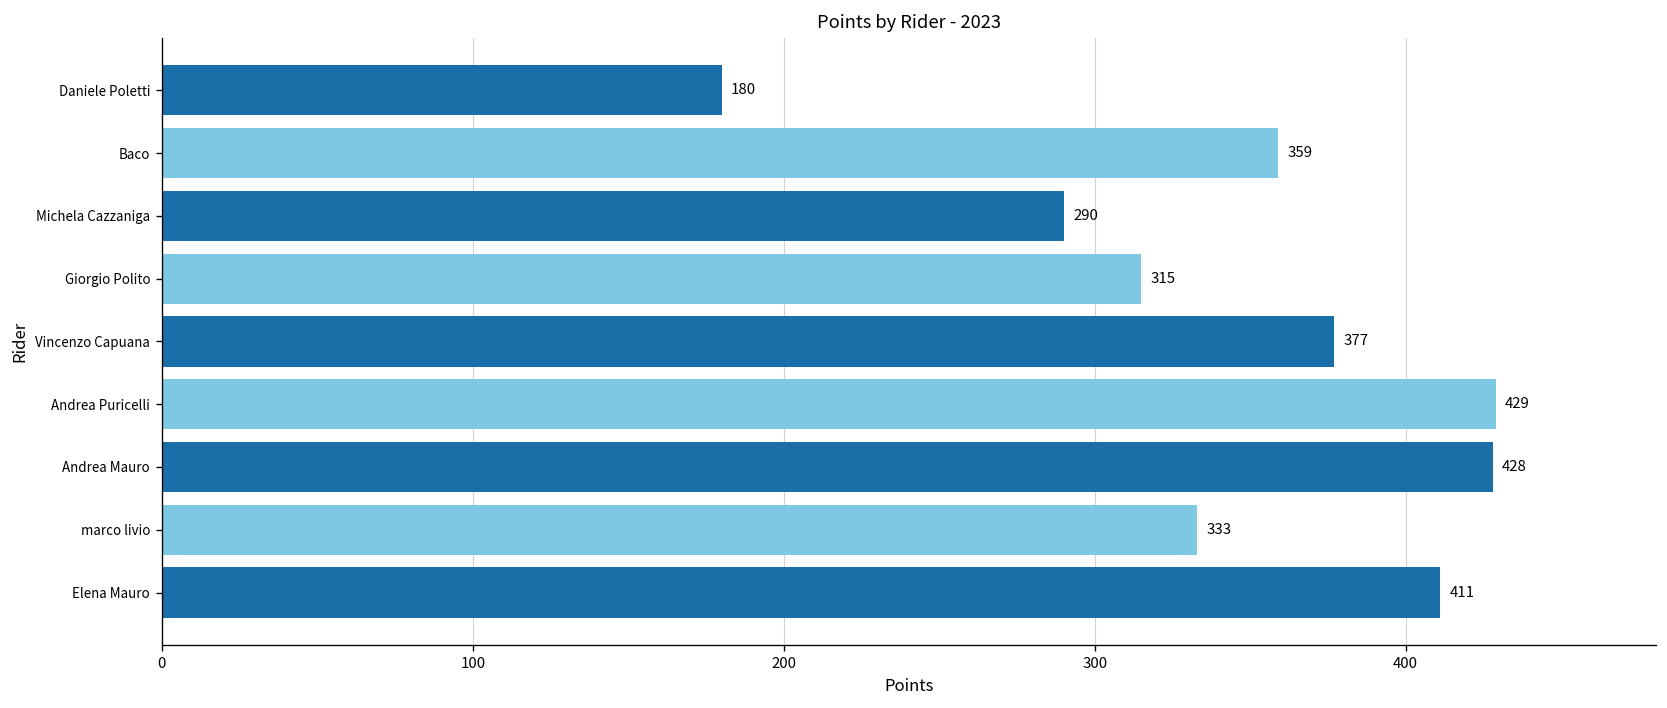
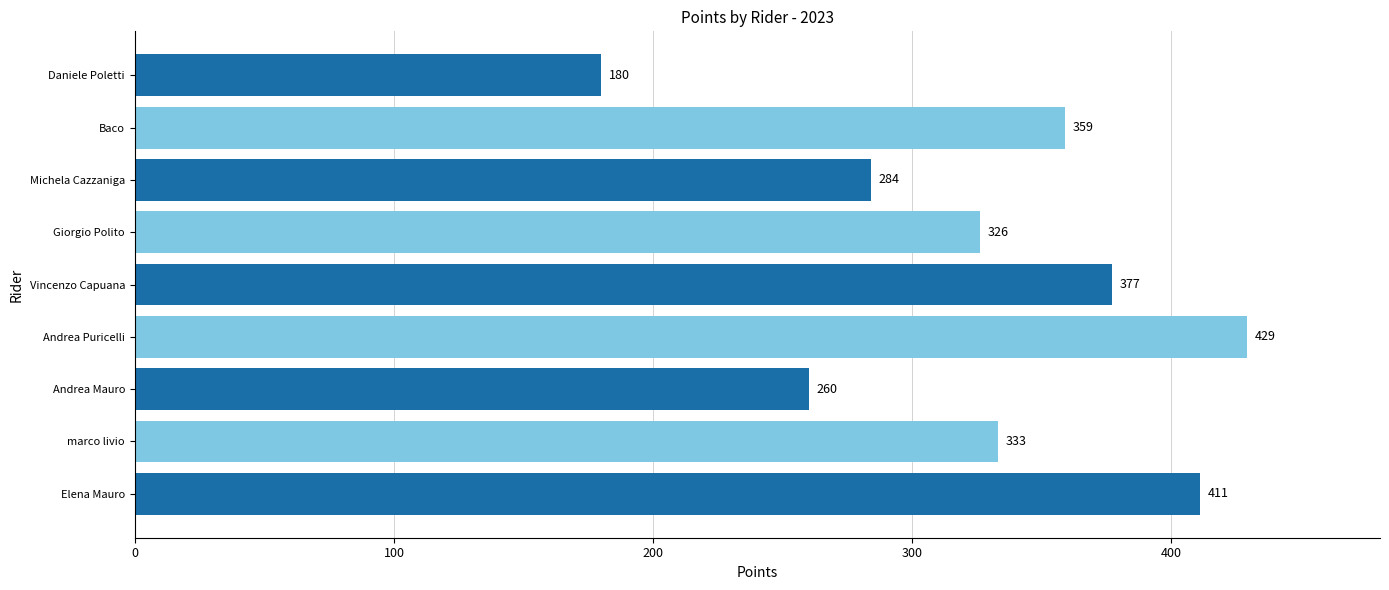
  {
    "Daniele Poletti": 180,
    "Baco": 359,
-   "Michela Cazzaniga": 290,
-   "Giorgio Polito": 315,
+   "Michela Cazzaniga": 284,
+   "Giorgio Polito": 326,
    "Vincenzo Capuana": 377,
    "Andrea Puricelli": 429,
-   "Andrea Mauro": 428,
+   "Andrea Mauro": 260,
    "marco livio": 333,
    "Elena Mauro": 411
  }
